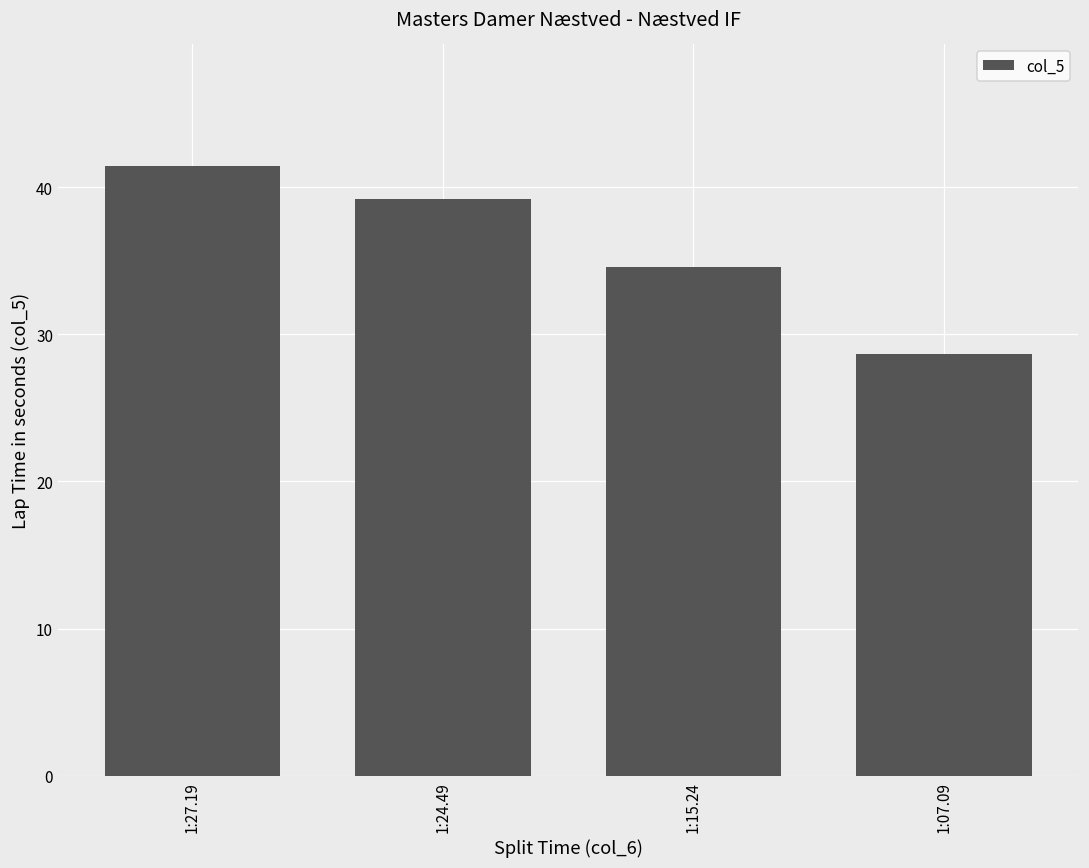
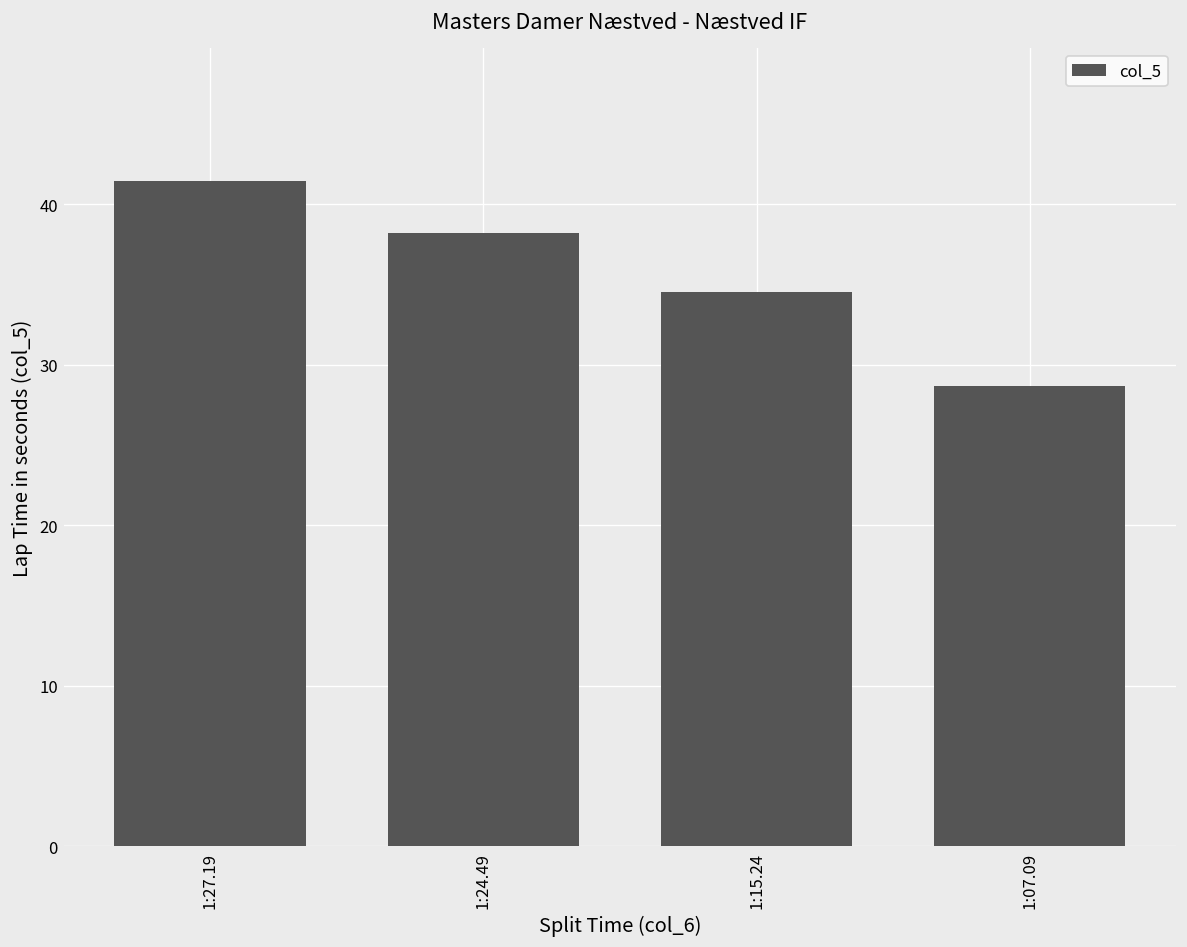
  {
    "1:27.19": 41.5,
-   "1:24.49": 39.2,
+   "1:24.49": 38.2,
    "1:15.24": 34.6,
    "1:07.09": 28.7
  }
